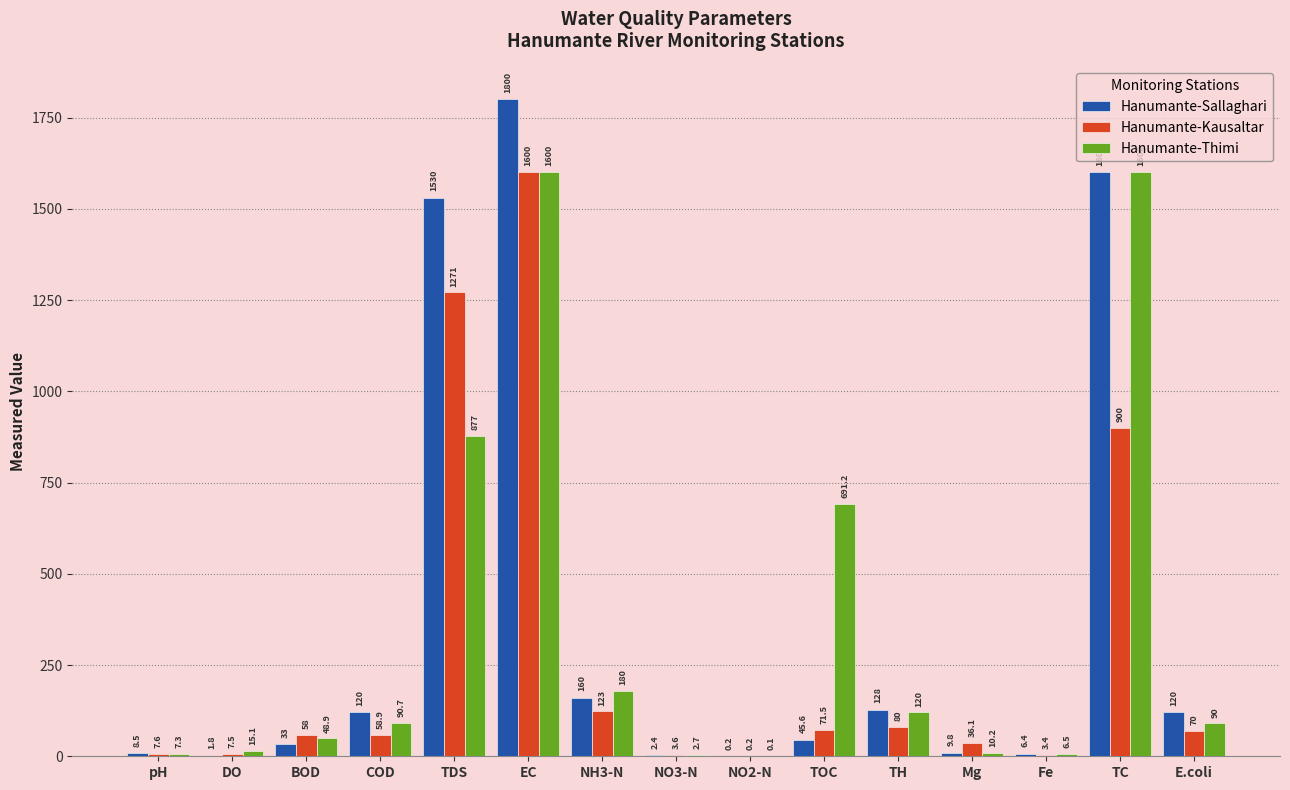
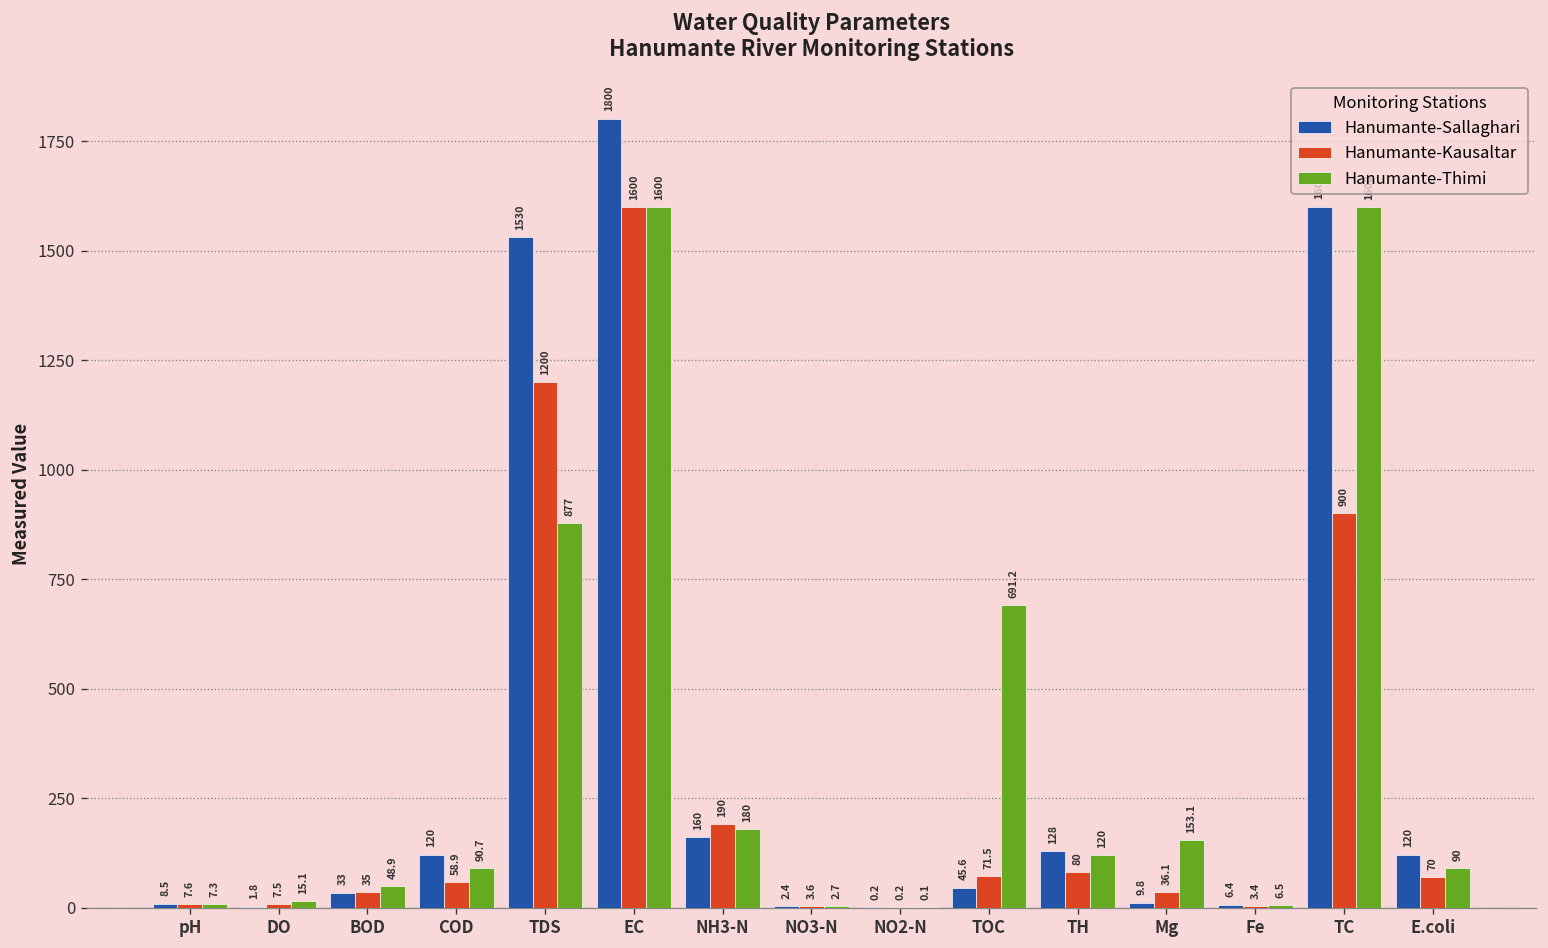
  {
    "Hanumante-Sallaghari": {
      "pH": 8.5,
      "DO": 1.8,
      "BOD": 33,
      "COD": 120,
      "TDS": 1530,
      "EC": 1800,
      "NH3-N": 160,
      "NO3-N": 2.4,
      "NO2-N": 0.2,
      "TOC": 45.6,
      "TH": 128,
      "Mg": 9.8,
      "Fe": 6.4,
      "E.coli": 120
    },
    "Hanumante-Kausaltar": {
      "pH": 7.6,
      "DO": 7.5,
-     "BOD": 58,
+     "BOD": 35,
      "COD": 58.9,
-     "TDS": 1271,
+     "TDS": 1200,
      "EC": 1600,
-     "NH3-N": 123,
+     "NH3-N": 190,
      "NO3-N": 3.6,
      "NO2-N": 0.2,
      "TOC": 71.5,
      "TH": 80,
      "Mg": 36.1,
      "Fe": 3.4,
      "TC": 900,
      "E.coli": 70
    },
    "Hanumante-Thimi": {
      "pH": 7.3,
      "DO": 15.1,
      "BOD": 48.9,
      "COD": 90.7,
      "TDS": 877,
      "EC": 1600,
      "NH3-N": 180,
      "NO3-N": 2.7,
      "NO2-N": 0.1,
      "TOC": 691.2,
      "TH": 120,
-     "Mg": 10.2,
+     "Mg": 153.1,
      "Fe": 6.5,
      "E.coli": 90
    }
  }
